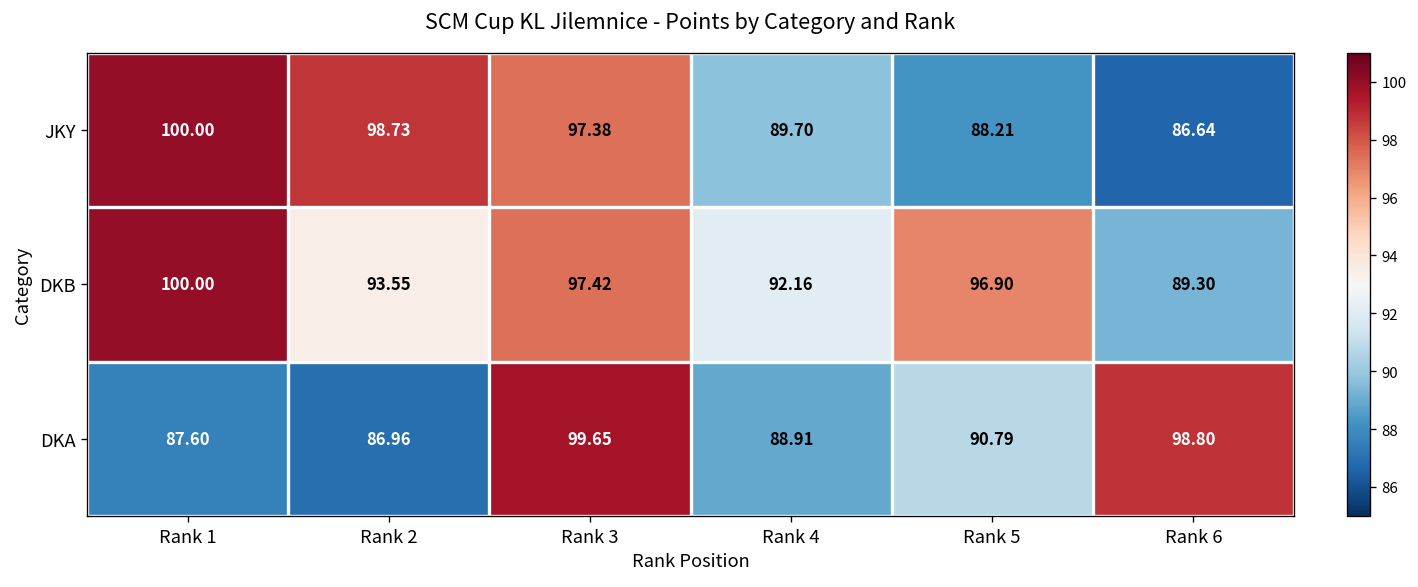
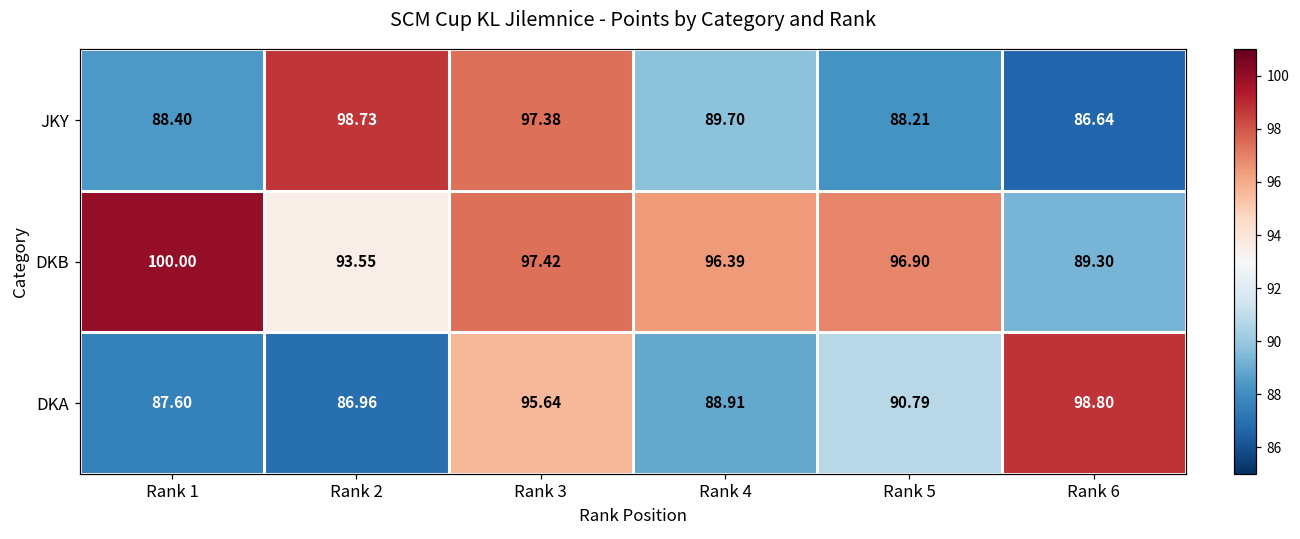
  {
    "JKY": {
-     "Rank 1": 100.00,
+     "Rank 1": 88.40,
      "Rank 2": 98.73,
      "Rank 3": 97.38,
      "Rank 4": 89.70,
      "Rank 5": 88.21,
      "Rank 6": 86.64
    },
    "DKB": {
      "Rank 1": 100.00,
      "Rank 2": 93.55,
      "Rank 3": 97.42,
-     "Rank 4": 92.16,
+     "Rank 4": 96.39,
      "Rank 5": 96.90,
      "Rank 6": 89.30
    },
    "DKA": {
      "Rank 1": 87.60,
      "Rank 2": 86.96,
-     "Rank 3": 99.65,
+     "Rank 3": 95.64,
      "Rank 4": 88.91,
      "Rank 5": 90.79,
      "Rank 6": 98.80
    }
  }
